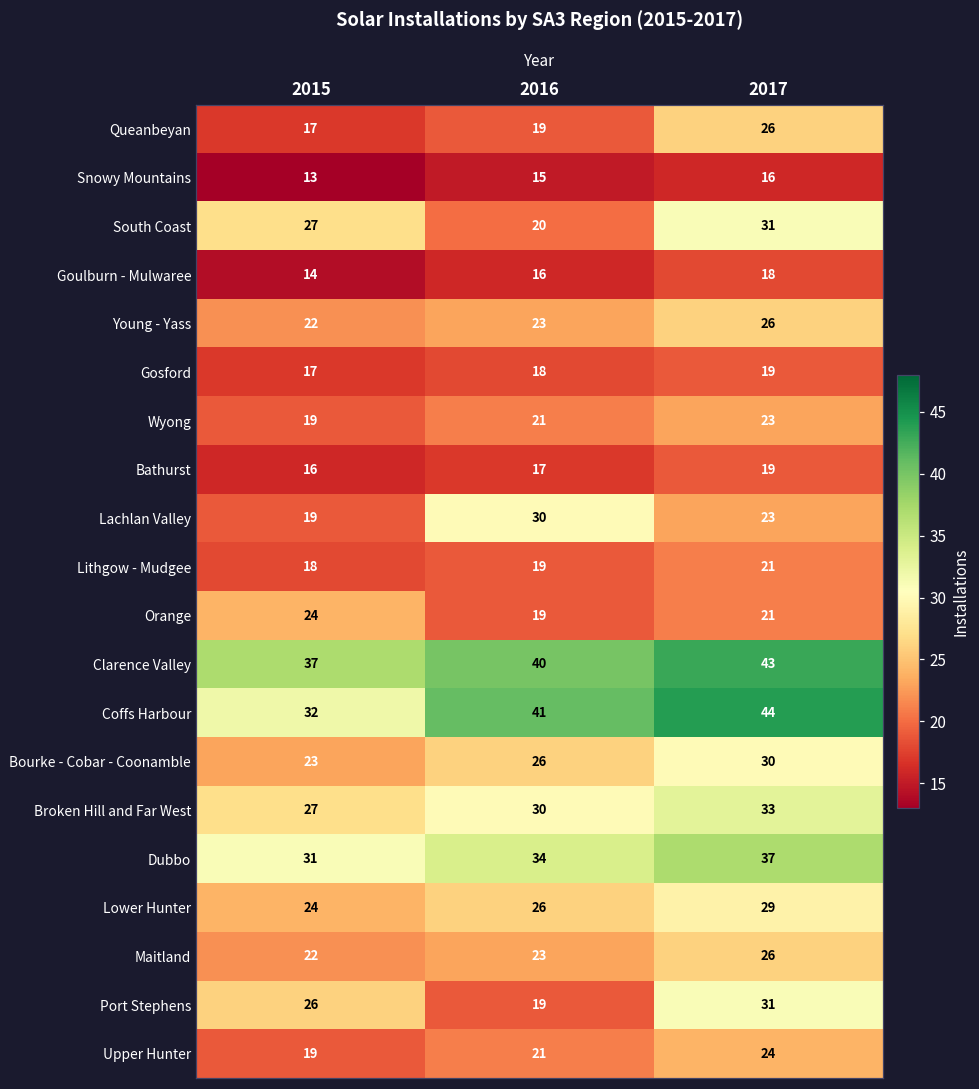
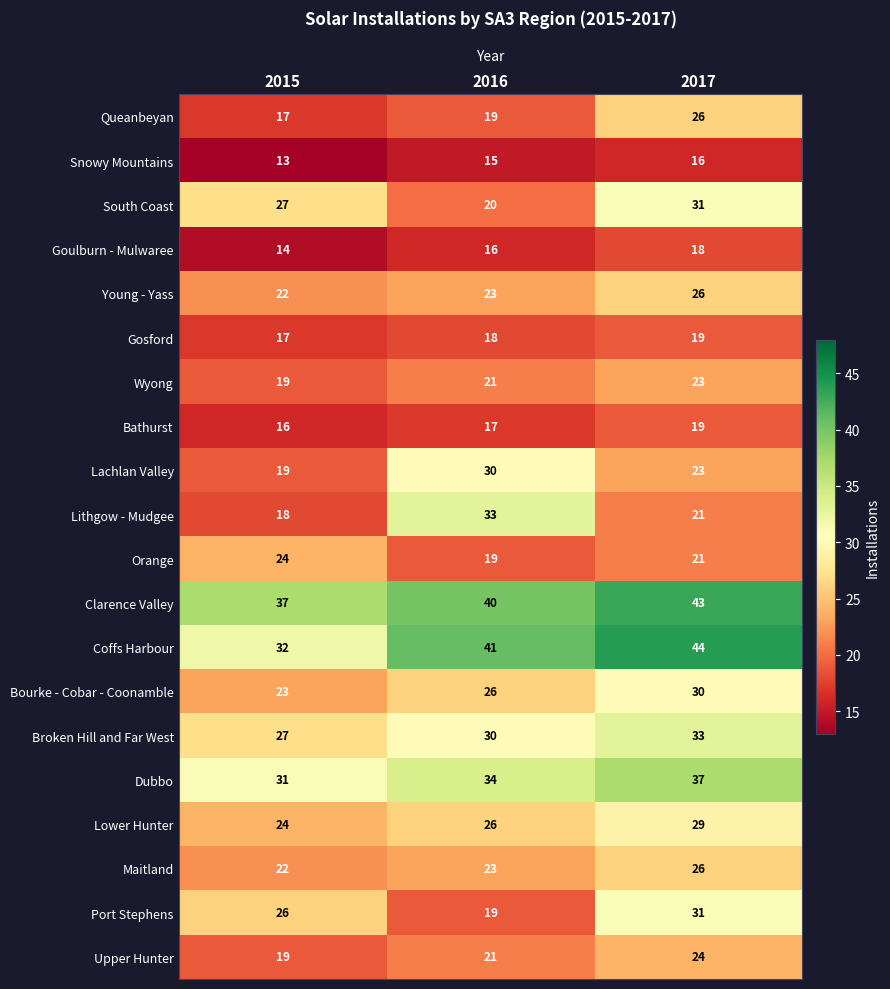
  {
    "Queanbeyan": {
      "2015": 17,
      "2016": 19,
      "2017": 26
    },
    "Snowy Mountains": {
      "2015": 13,
      "2016": 15,
      "2017": 16
    },
    "South Coast": {
      "2015": 27,
      "2016": 20,
      "2017": 31
    },
    "Goulburn - Mulwaree": {
      "2015": 14,
      "2016": 16,
      "2017": 18
    },
    "Young - Yass": {
      "2015": 22,
      "2016": 23,
      "2017": 26
    },
    "Gosford": {
      "2015": 17,
      "2016": 18,
      "2017": 19
    },
    "Wyong": {
      "2015": 19,
      "2016": 21,
      "2017": 23
    },
    "Bathurst": {
      "2015": 16,
      "2016": 17,
      "2017": 19
    },
    "Lachlan Valley": {
      "2015": 19,
      "2016": 30,
      "2017": 23
    },
    "Lithgow - Mudgee": {
      "2015": 18,
-     "2016": 19,
+     "2016": 33,
      "2017": 21
    },
    "Orange": {
      "2015": 24,
      "2016": 19,
      "2017": 21
    },
    "Clarence Valley": {
      "2015": 37,
      "2016": 40,
      "2017": 43
    },
    "Coffs Harbour": {
      "2015": 32,
      "2016": 41,
      "2017": 44
    },
    "Bourke - Cobar - Coonamble": {
      "2015": 23,
      "2016": 26,
      "2017": 30
    },
    "Broken Hill and Far West": {
      "2015": 27,
      "2016": 30,
      "2017": 33
    },
    "Dubbo": {
      "2015": 31,
      "2016": 34,
      "2017": 37
    },
    "Lower Hunter": {
      "2015": 24,
      "2016": 26,
      "2017": 29
    },
    "Maitland": {
      "2015": 22,
      "2016": 23,
      "2017": 26
    },
    "Port Stephens": {
      "2015": 26,
      "2016": 19,
      "2017": 31
    },
    "Upper Hunter": {
      "2015": 19,
      "2016": 21,
      "2017": 24
    }
  }
